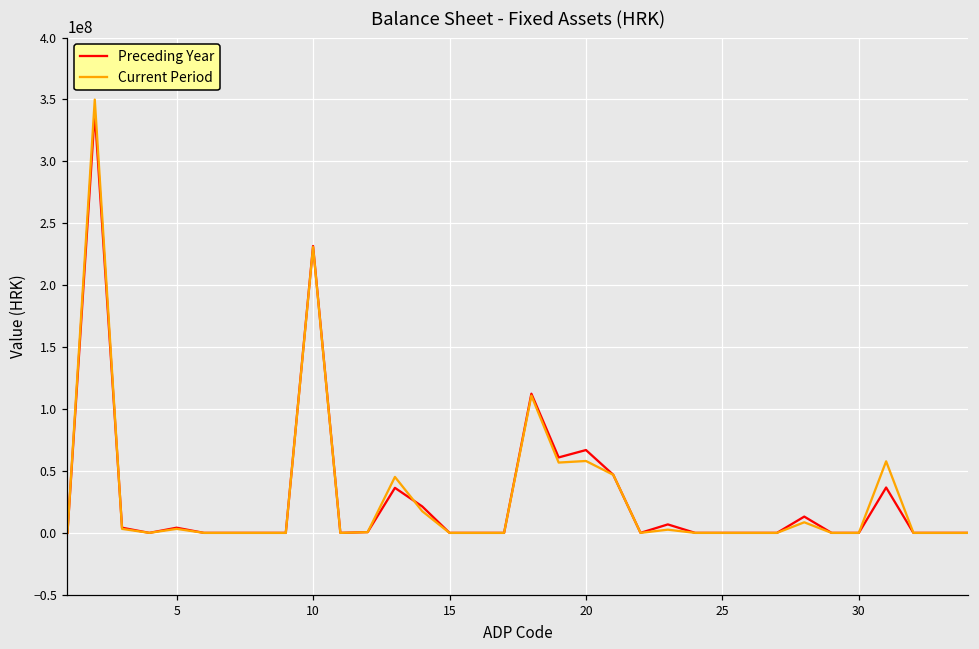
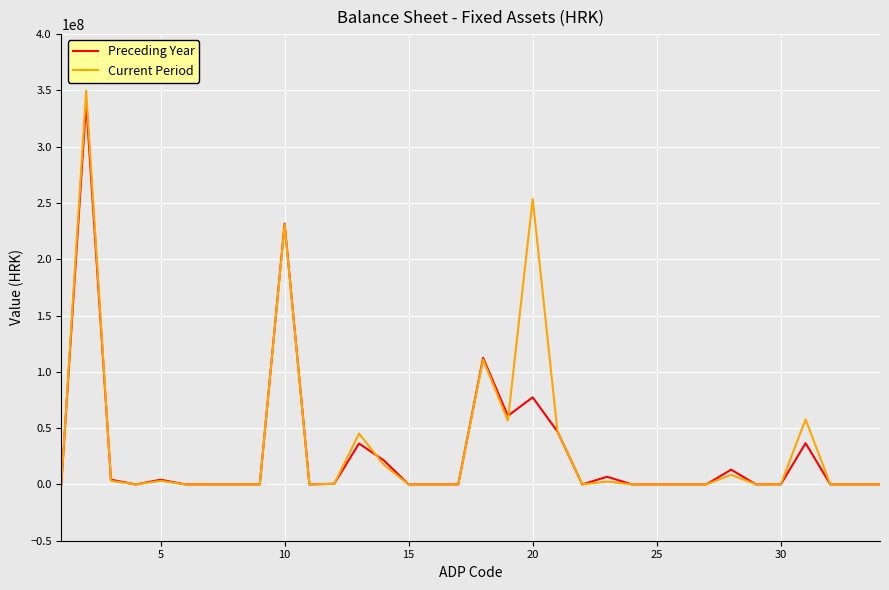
  {
    "Preceding Year": {
-     "20": 67000000
+     "20": 77000000
    },
    "Current Period": {
-     "20": 58000000
+     "20": 254000000
    }
  }
